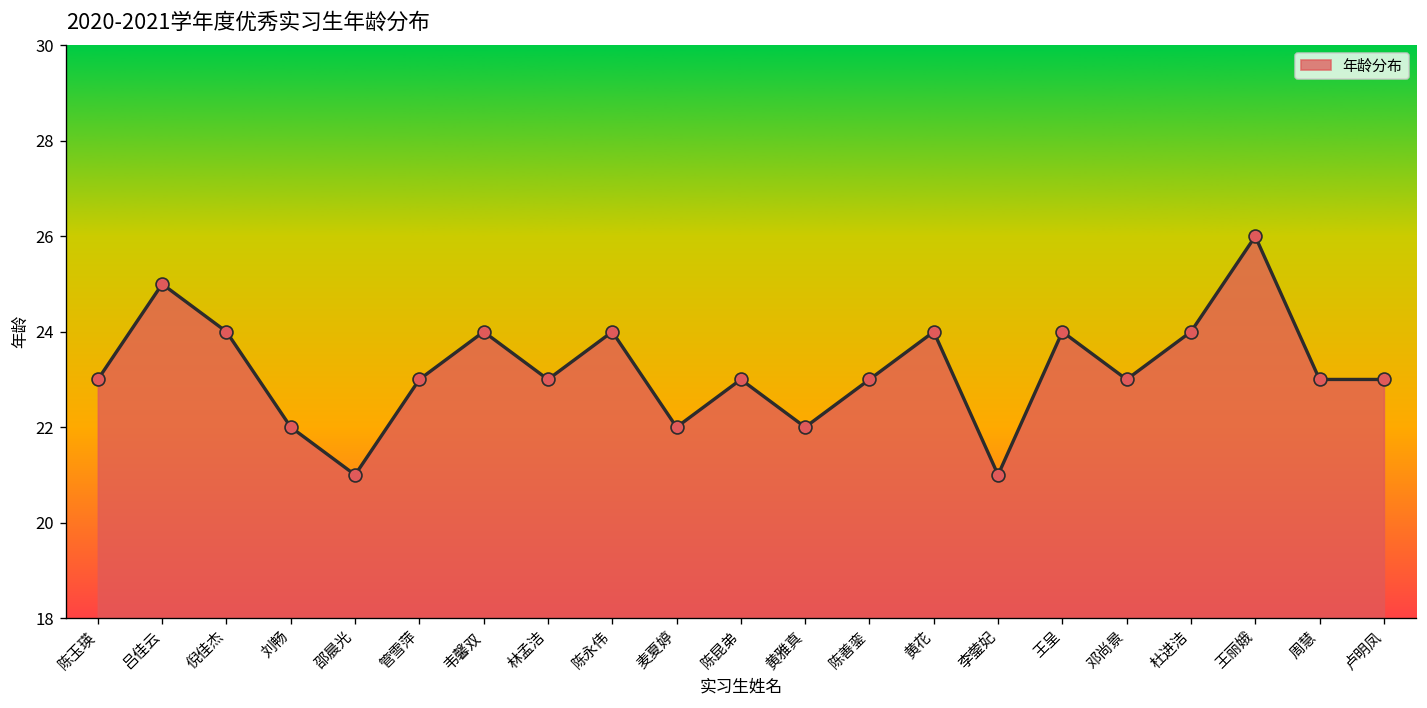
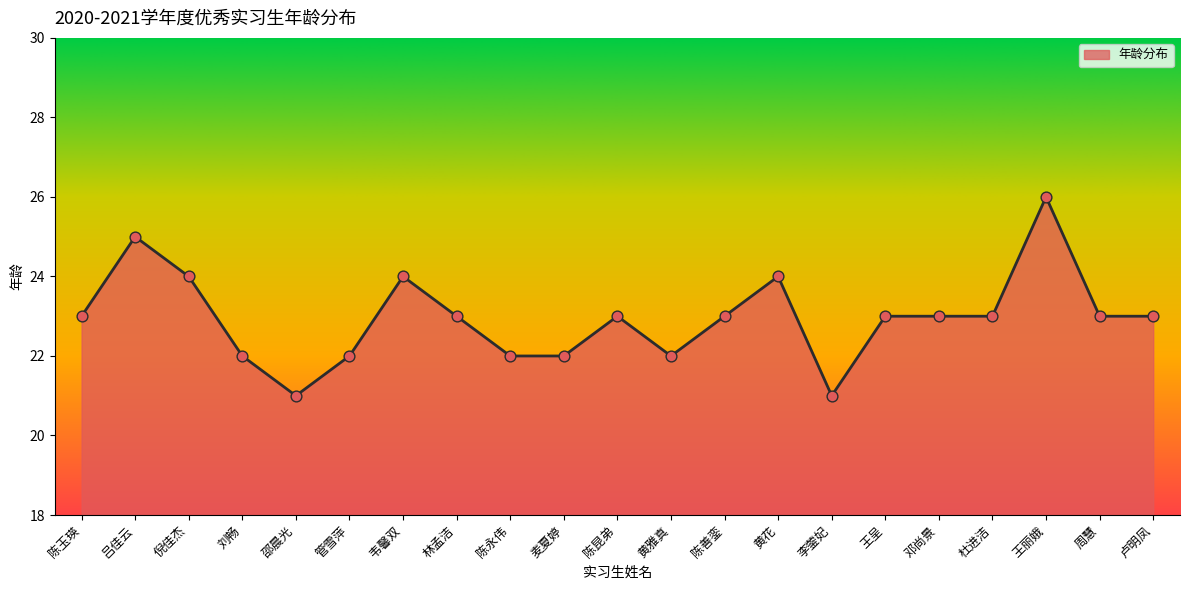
  {
    "陈玉瑛": 23,
    "吕佳云": 25,
    "倪佳杰": 24,
    "刘畅": 22,
    "邵晨光": 21,
-   "管雪萍": 23,
+   "管雪萍": 22,
    "韦馨双": 24,
    "林孟洁": 23,
-   "陈永伟": 24,
+   "陈永伟": 22,
    "麦夏婷": 22,
    "陈昆弟": 23,
    "黄雅真": 22,
    "陈善銮": 23,
    "黄花": 24,
    "李蓥妃": 21,
-   "王呈": 24,
+   "王呈": 23,
    "邓尚景": 23,
-   "杜进洁": 24,
+   "杜进洁": 23,
    "王丽娥": 26,
    "周慧": 23,
    "卢明凤": 23
  }
